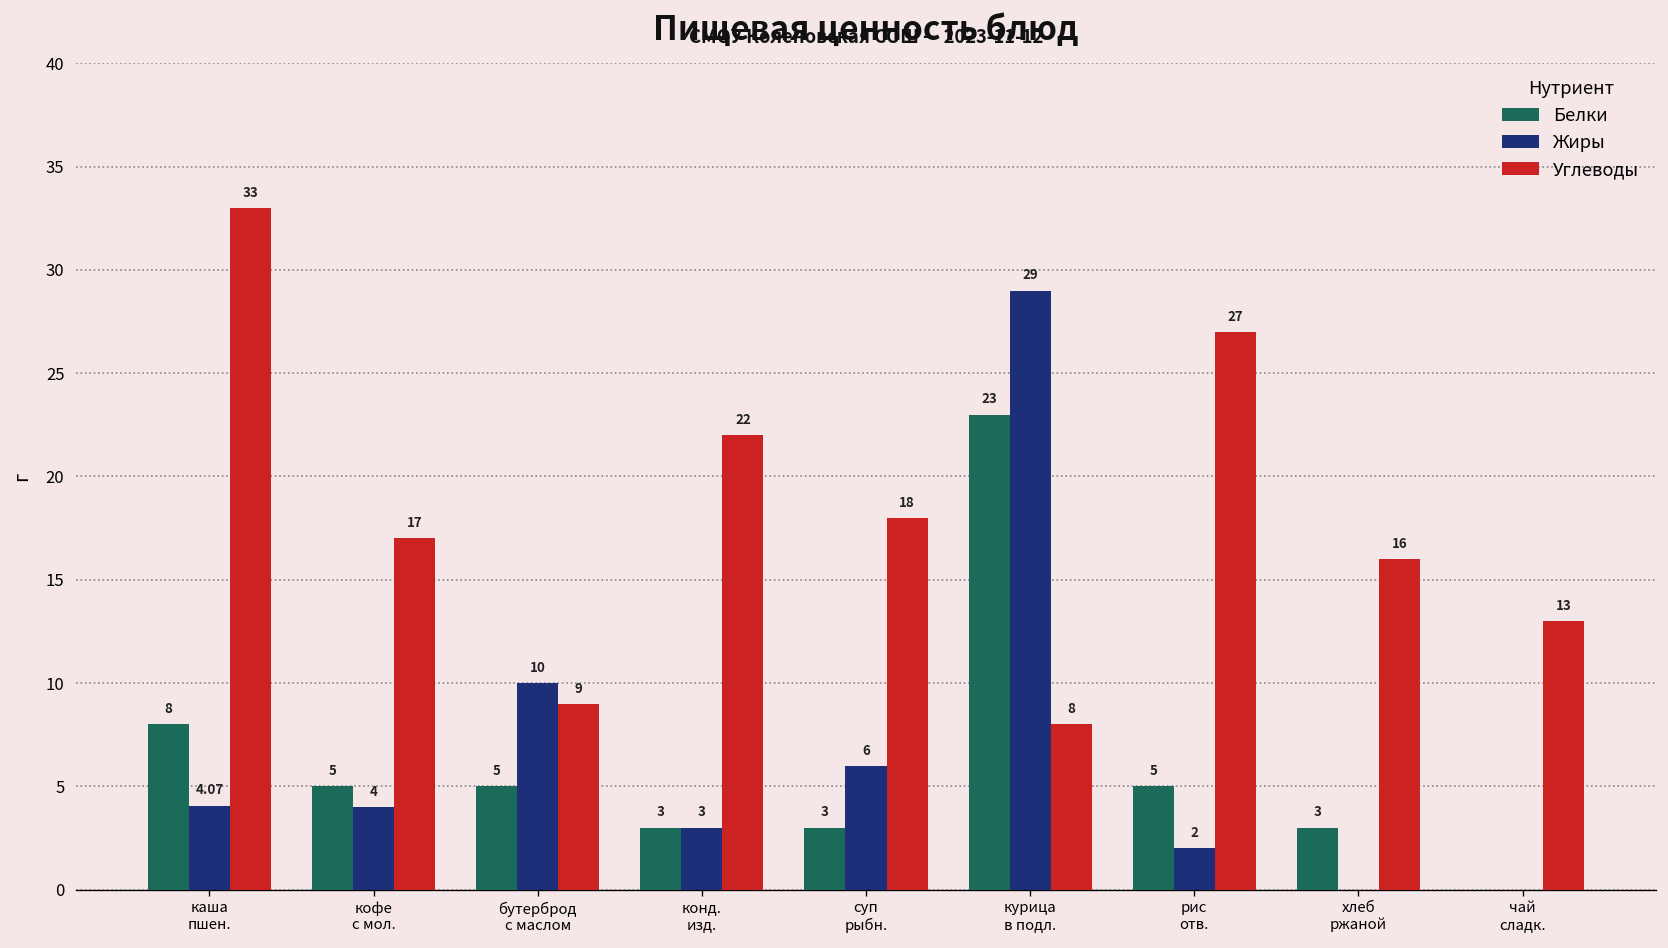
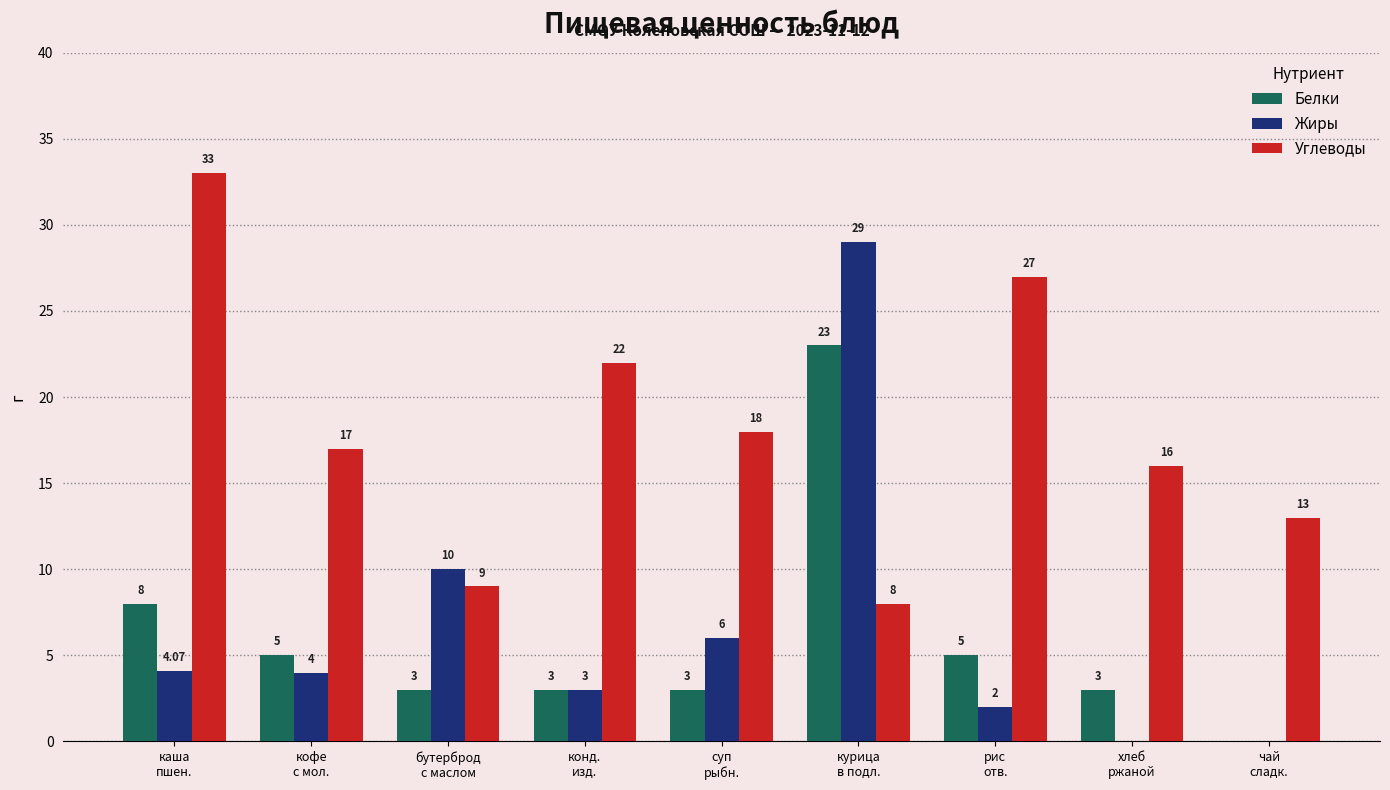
  {
    "Белки": {
      "каша пшен.": 8,
      "кофе с мол.": 5,
-     "бутерброд с маслом": 5,
+     "бутерброд с маслом": 3,
      "конд. изд.": 3,
      "суп рыбн.": 3,
      "курица в подл.": 23,
      "рис отв.": 5,
      "хлеб ржаной": 3
    },
    "Жиры": {
      "каша пшен.": 4.07,
      "кофе с мол.": 4,
      "бутерброд с маслом": 10,
      "конд. изд.": 3,
      "суп рыбн.": 6,
      "курица в подл.": 29,
      "рис отв.": 2
    },
    "Углеводы": {
      "каша пшен.": 33,
      "кофе с мол.": 17,
      "бутерброд с маслом": 9,
      "конд. изд.": 22,
      "суп рыбн.": 18,
      "курица в подл.": 8,
      "рис отв.": 27,
      "хлеб ржаной": 16,
      "чай сладк.": 13
    }
  }
